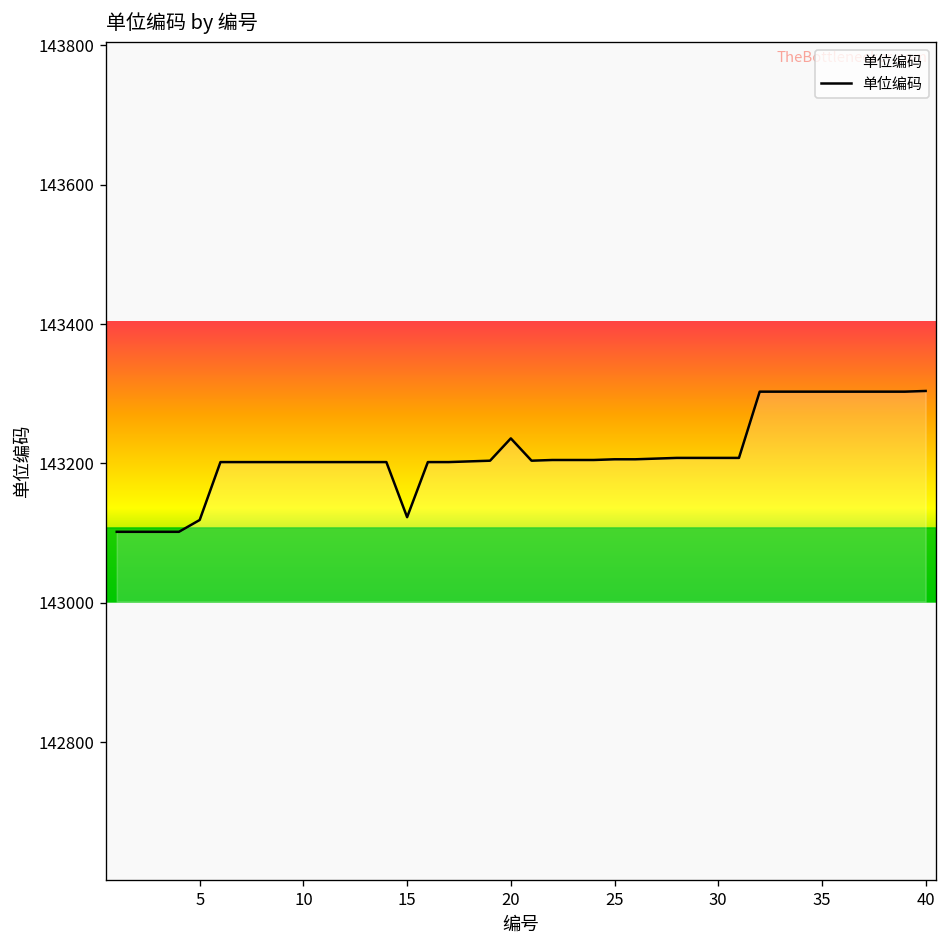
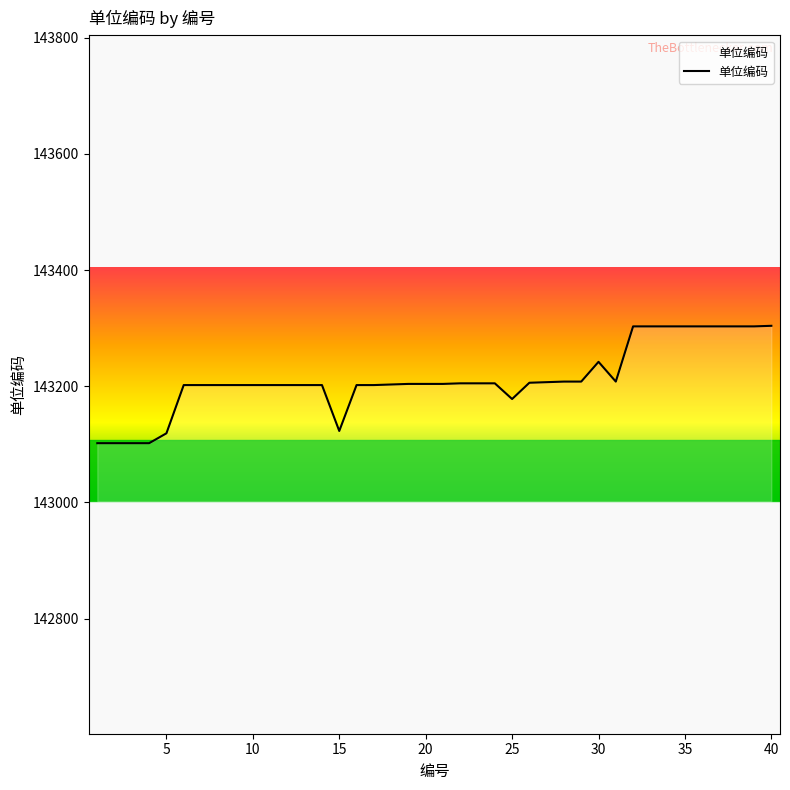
  {
    "5": 143120,
    "10": 143200,
    "15": 143120,
-   "20": 143240,
-   "25": 143210,
-   "30": 143210,
+   "20": 143200,
+   "25": 143180,
+   "30": 143240,
    "35": 143300,
    "40": 143300
  }
